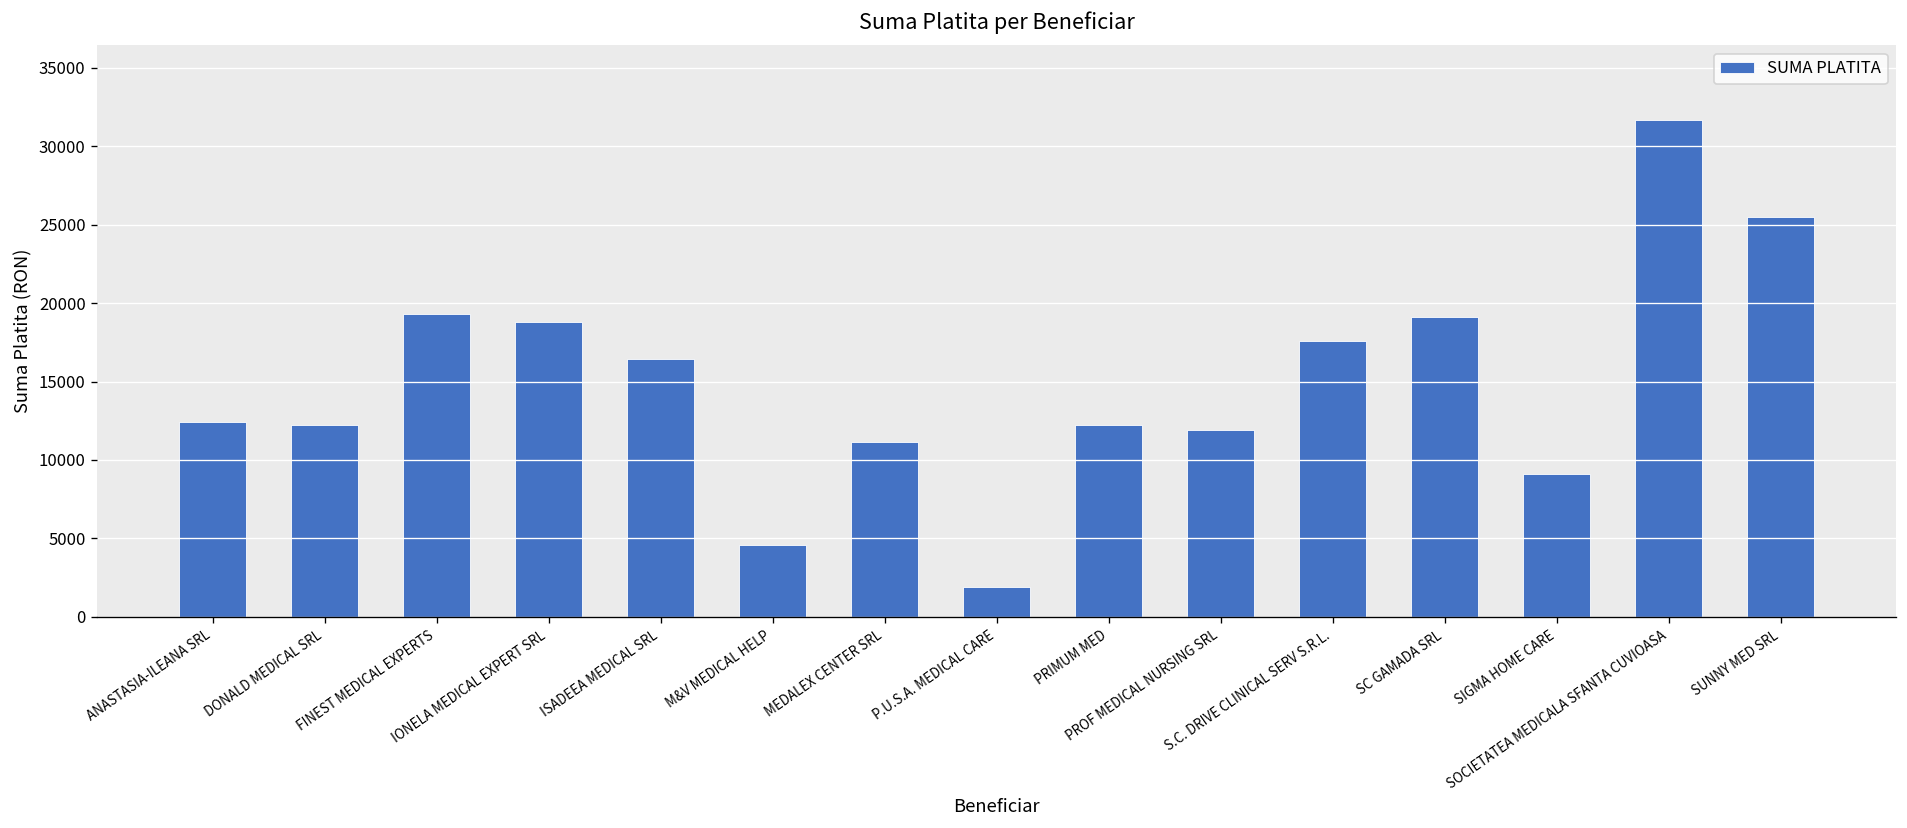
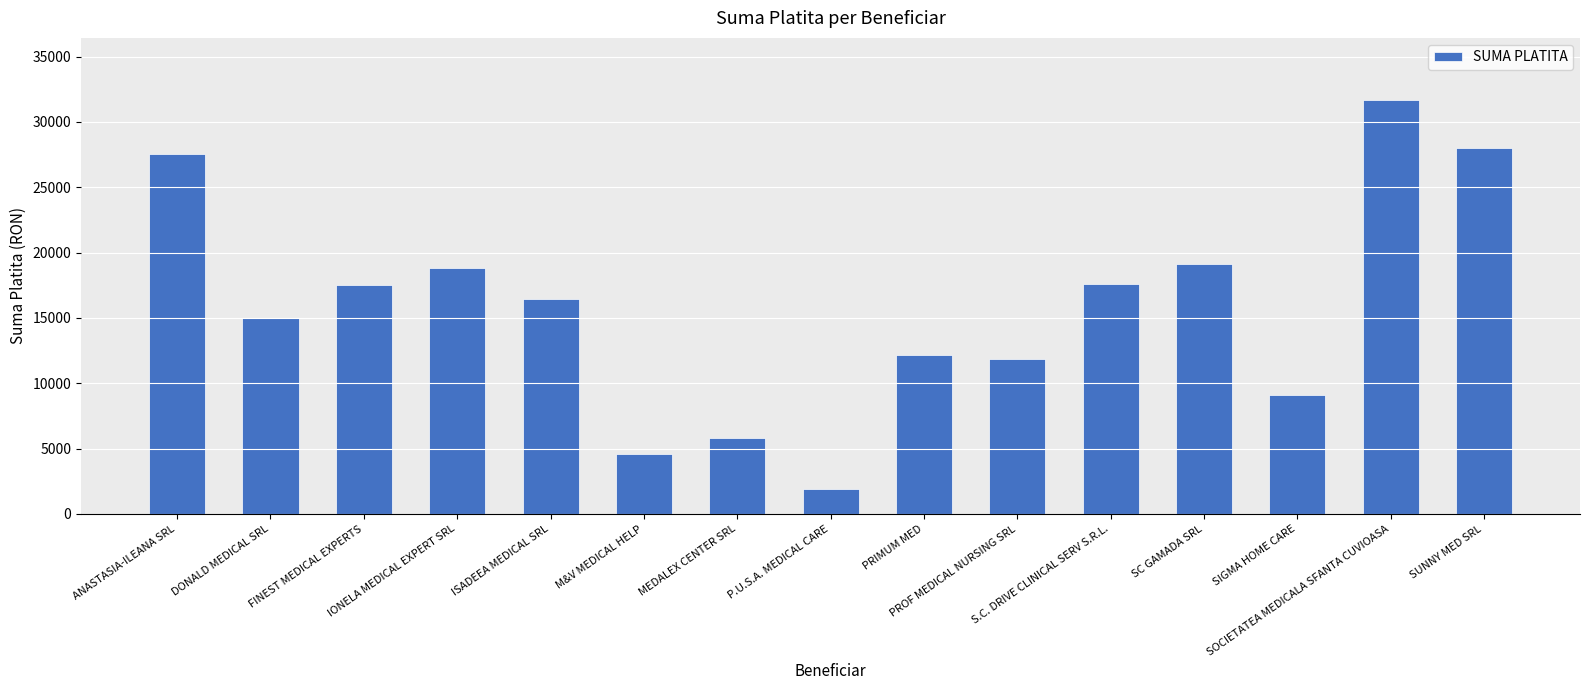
  {
-   "ANASTASIA-ILEANA SRL": 12400,
-   "DONALD MEDICAL SRL": 12200,
-   "FINEST MEDICAL EXPERTS": 19300,
+   "ANASTASIA-ILEANA SRL": 27500,
+   "DONALD MEDICAL SRL": 15000,
+   "FINEST MEDICAL EXPERTS": 17500,
    "IONELA MEDICAL EXPERT SRL": 18800,
    "ISADEEA MEDICAL SRL": 16400,
    "M&V MEDICAL HELP": 4600,
-   "MEDALEX CENTER SRL": 11100,
+   "MEDALEX CENTER SRL": 5800,
    "P.U.S.A. MEDICAL CARE": 1900,
    "PRIMUM MED": 12200,
    "PROF MEDICAL NURSING SRL": 11900,
    "S.C. DRIVE CLINICAL SERV S.R.L.": 17600,
    "SC GAMADA SRL": 19100,
    "SIGMA HOME CARE": 9100,
    "SOCIETATEA MEDICALA SFANTA CUVIOASA": 31700,
-   "SUNNY MED SRL": 25500
+   "SUNNY MED SRL": 28000
  }
